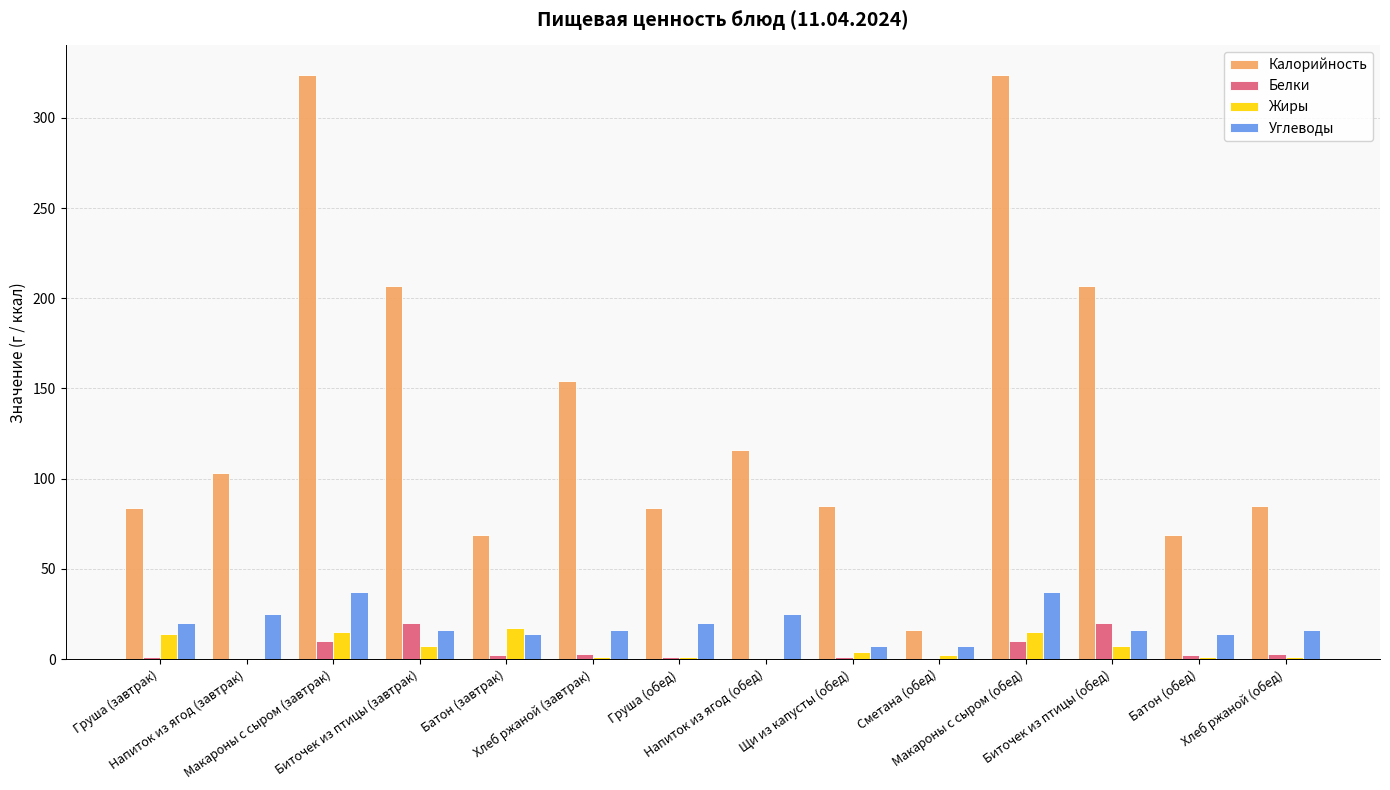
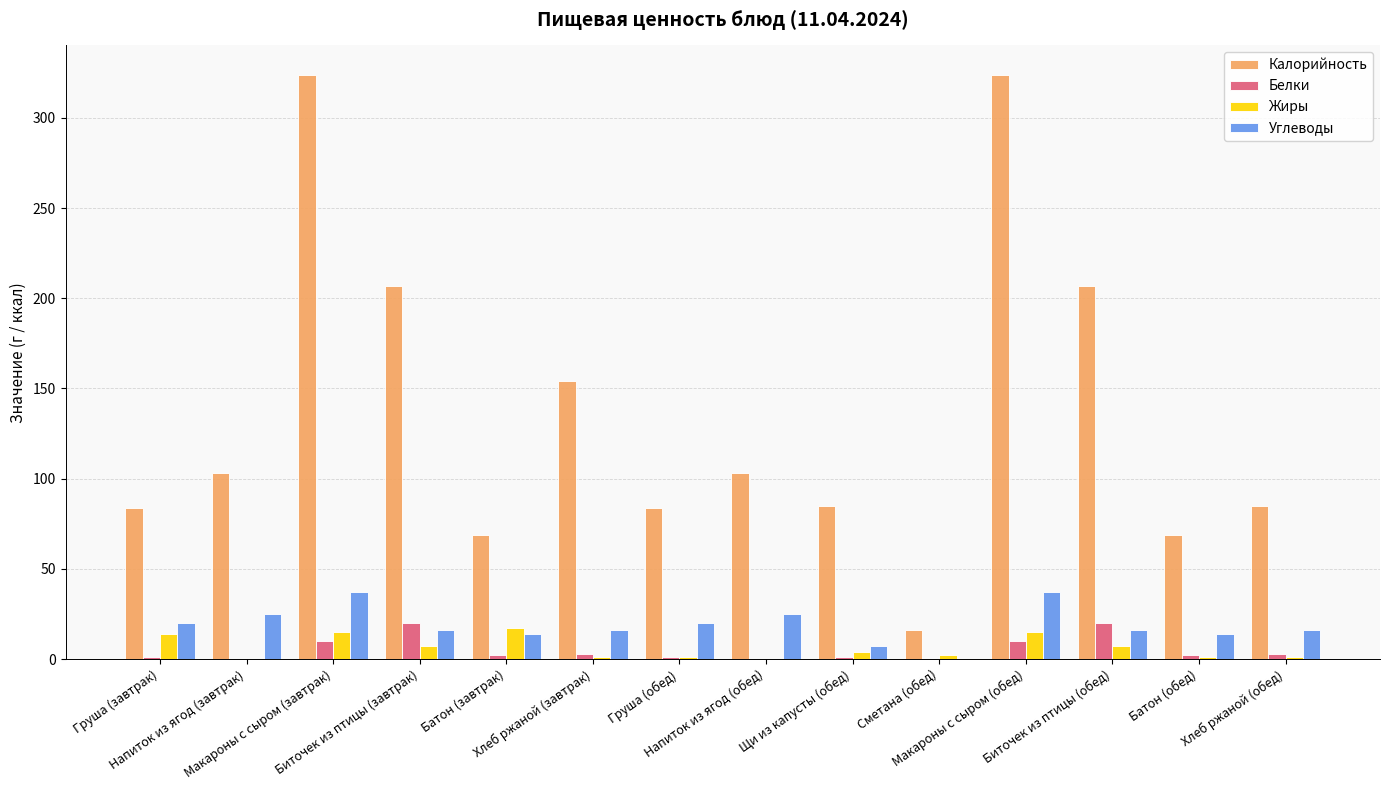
  {
    "Калорийность": {
      "Груша (завтрак)": 84,
      "Напиток из ягод (завтрак)": 103,
      "Макароны с сыром (завтрак)": 324,
      "Биточек из птицы (завтрак)": 207,
      "Батон (завтрак)": 69,
      "Хлеб ржаной (завтрак)": 154,
      "Груша (обед)": 84,
-     "Напиток из ягод (обед)": 116,
+     "Напиток из ягод (обед)": 103,
      "Щи из капусты (обед)": 85,
      "Сметана (обед)": 16,
      "Макароны с сыром (обед)": 324,
      "Биточек из птицы (обед)": 207,
      "Батон (обед)": 69,
      "Хлеб ржаной (обед)": 85
    },
    "Белки": {
      "Напиток из ягод (завтрак)": 0,
      "Макароны с сыром (завтрак)": 10,
      "Биточек из птицы (завтрак)": 20,
      "Батон (завтрак)": 2,
      "Хлеб ржаной (завтрак)": 3,
      "Напиток из ягод (обед)": 0,
      "Сметана (обед)": 0,
      "Макароны с сыром (обед)": 10,
      "Биточек из птицы (обед)": 20,
      "Батон (обед)": 2,
      "Хлеб ржаной (обед)": 3
    },
    "Жиры": {
      "Груша (завтрак)": 14,
      "Напиток из ягод (завтрак)": 0,
      "Макароны с сыром (завтрак)": 15,
      "Биточек из птицы (завтрак)": 7,
      "Батон (завтрак)": 17,
      "Напиток из ягод (обед)": 0,
      "Щи из капусты (обед)": 4,
      "Сметана (обед)": 2,
      "Макароны с сыром (обед)": 15,
      "Биточек из птицы (обед)": 7
    },
    "Углеводы": {
      "Груша (завтрак)": 20,
      "Напиток из ягод (завтрак)": 25,
      "Макароны с сыром (завтрак)": 37,
      "Биточек из птицы (завтрак)": 16,
      "Батон (завтрак)": 14,
      "Хлеб ржаной (завтрак)": 16,
      "Груша (обед)": 20,
      "Напиток из ягод (обед)": 25,
      "Щи из капусты (обед)": 7,
-     "Сметана (обед)": 7,
+     "Сметана (обед)": 0,
      "Макароны с сыром (обед)": 37,
      "Биточек из птицы (обед)": 16,
      "Батон (обед)": 14,
      "Хлеб ржаной (обед)": 16
    }
  }
